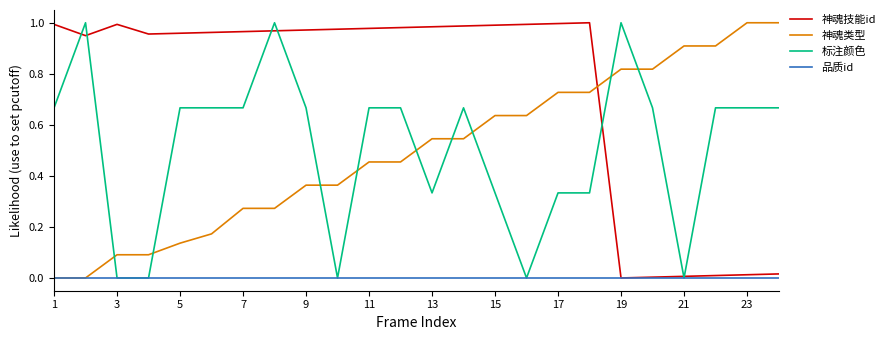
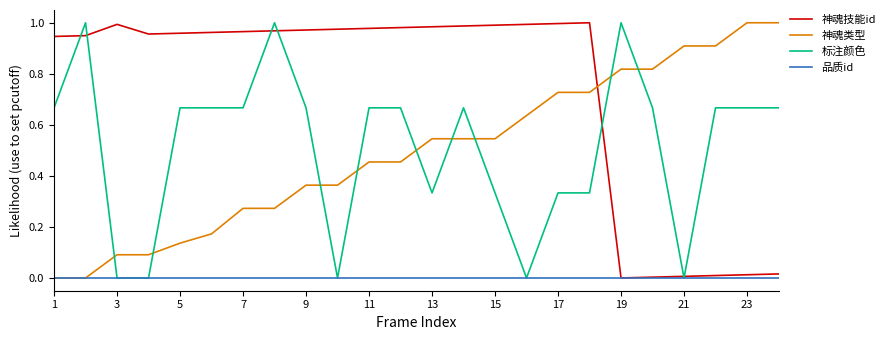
  {
    "神魂技能id": {
-     "1": 0.99,
+     "1": 0.95,
      "3": 0.99,
      "5": 0.96,
      "7": 0.97,
      "9": 0.97,
      "11": 0.98,
      "13": 0.98,
      "15": 0.99,
      "17": 1.00,
      "23": 0.01
    },
    "神魂类型": {
      "3": 0.09,
      "5": 0.14,
      "7": 0.27,
      "9": 0.36,
      "11": 0.45,
      "13": 0.55,
-     "15": 0.64,
+     "15": 0.55,
      "17": 0.73,
      "19": 0.82,
      "21": 0.91,
      "23": 1.00
    },
    "标注颜色": {
      "1": 0.67,
      "5": 0.67,
      "7": 0.67,
      "9": 0.67,
      "11": 0.67,
      "13": 0.33,
      "15": 0.33,
      "17": 0.33,
      "19": 1.00,
      "23": 0.67
    },
    "品质id": {
      "5": 0.00,
      "7": 0.00,
      "9": 0.00,
      "11": 0.00,
      "13": 0.00,
      "15": 0.00,
      "17": 0.00,
      "23": 0.00
    }
  }
